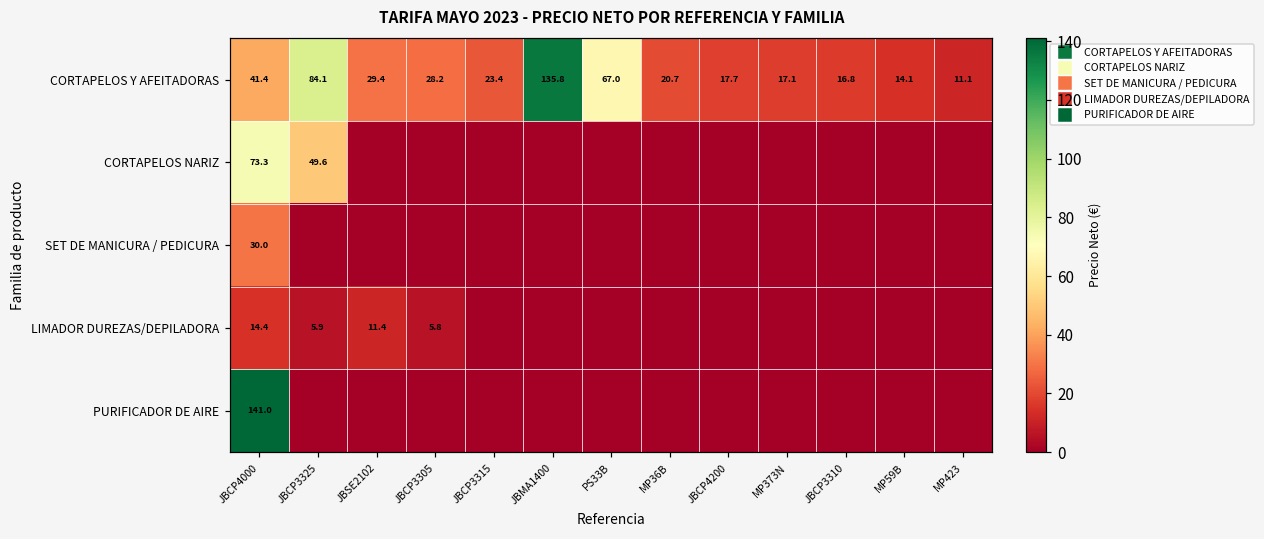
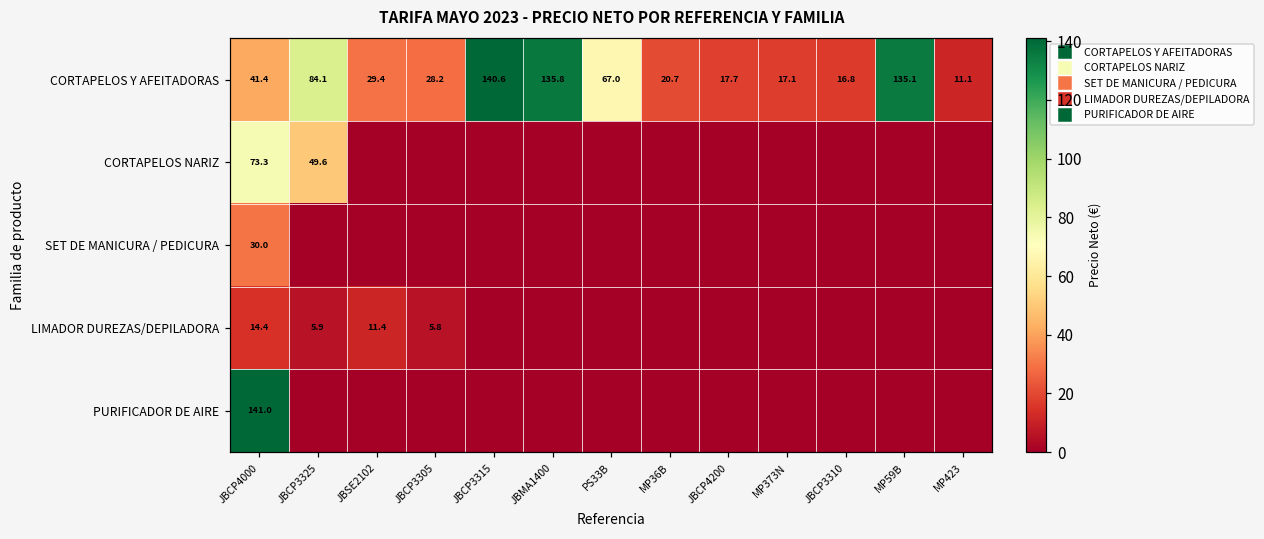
  {
    "CORTAPELOS Y AFEITADORAS": {
      "JBCP4000": 41.4,
      "JBCP3325": 84.1,
      "JBSE2102": 29.4,
      "JBCP3305": 28.2,
-     "JBCP3315": 23.4,
+     "JBCP3315": 140.6,
      "JBMA1400": 135.8,
      "PS33B": 67.0,
      "MP36B": 20.7,
      "JBCP4200": 17.7,
      "MP373N": 17.1,
      "JBCP3310": 16.8,
-     "MP59B": 14.1,
+     "MP59B": 135.1,
      "MP423": 11.1
    },
    "CORTAPELOS NARIZ": {
      "JBCP4000": 73.3,
      "JBCP3325": 49.6
    },
    "SET DE MANICURA / PEDICURA": {
      "JBCP4000": 30.0
    },
    "LIMADOR DUREZAS/DEPILADORA": {
      "JBCP4000": 14.4,
      "JBCP3325": 5.9,
      "JBSE2102": 11.4,
      "JBCP3305": 5.8
    },
    "PURIFICADOR DE AIRE": {
      "JBCP4000": 141.0
    }
  }
